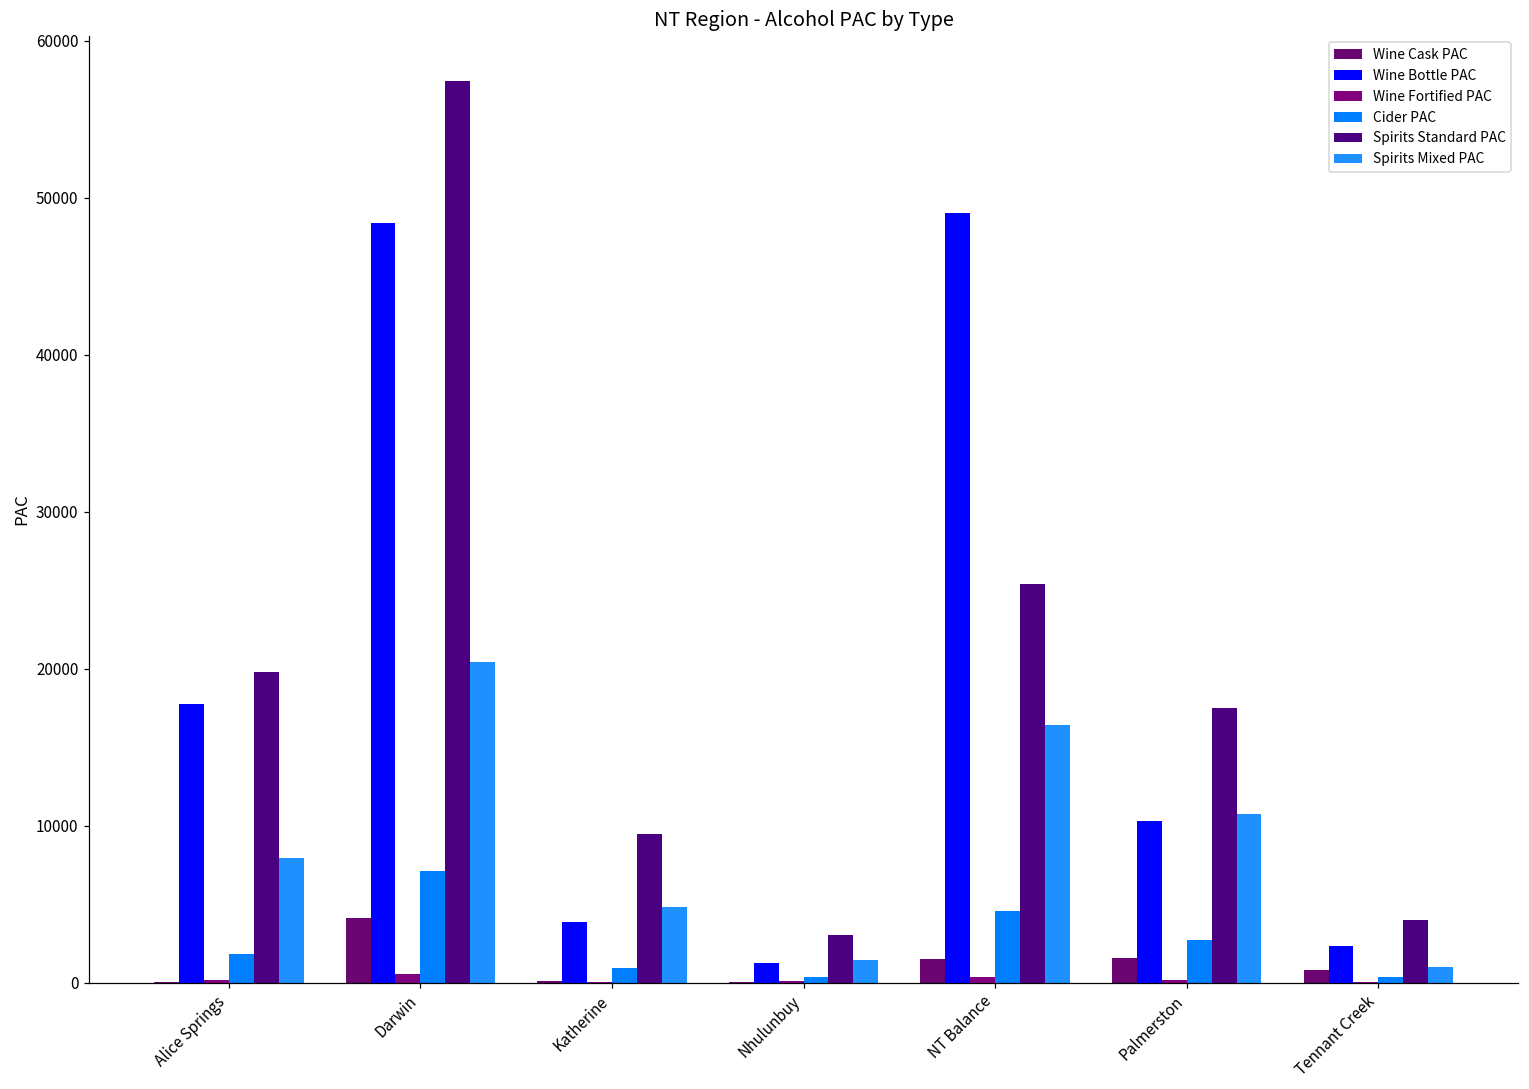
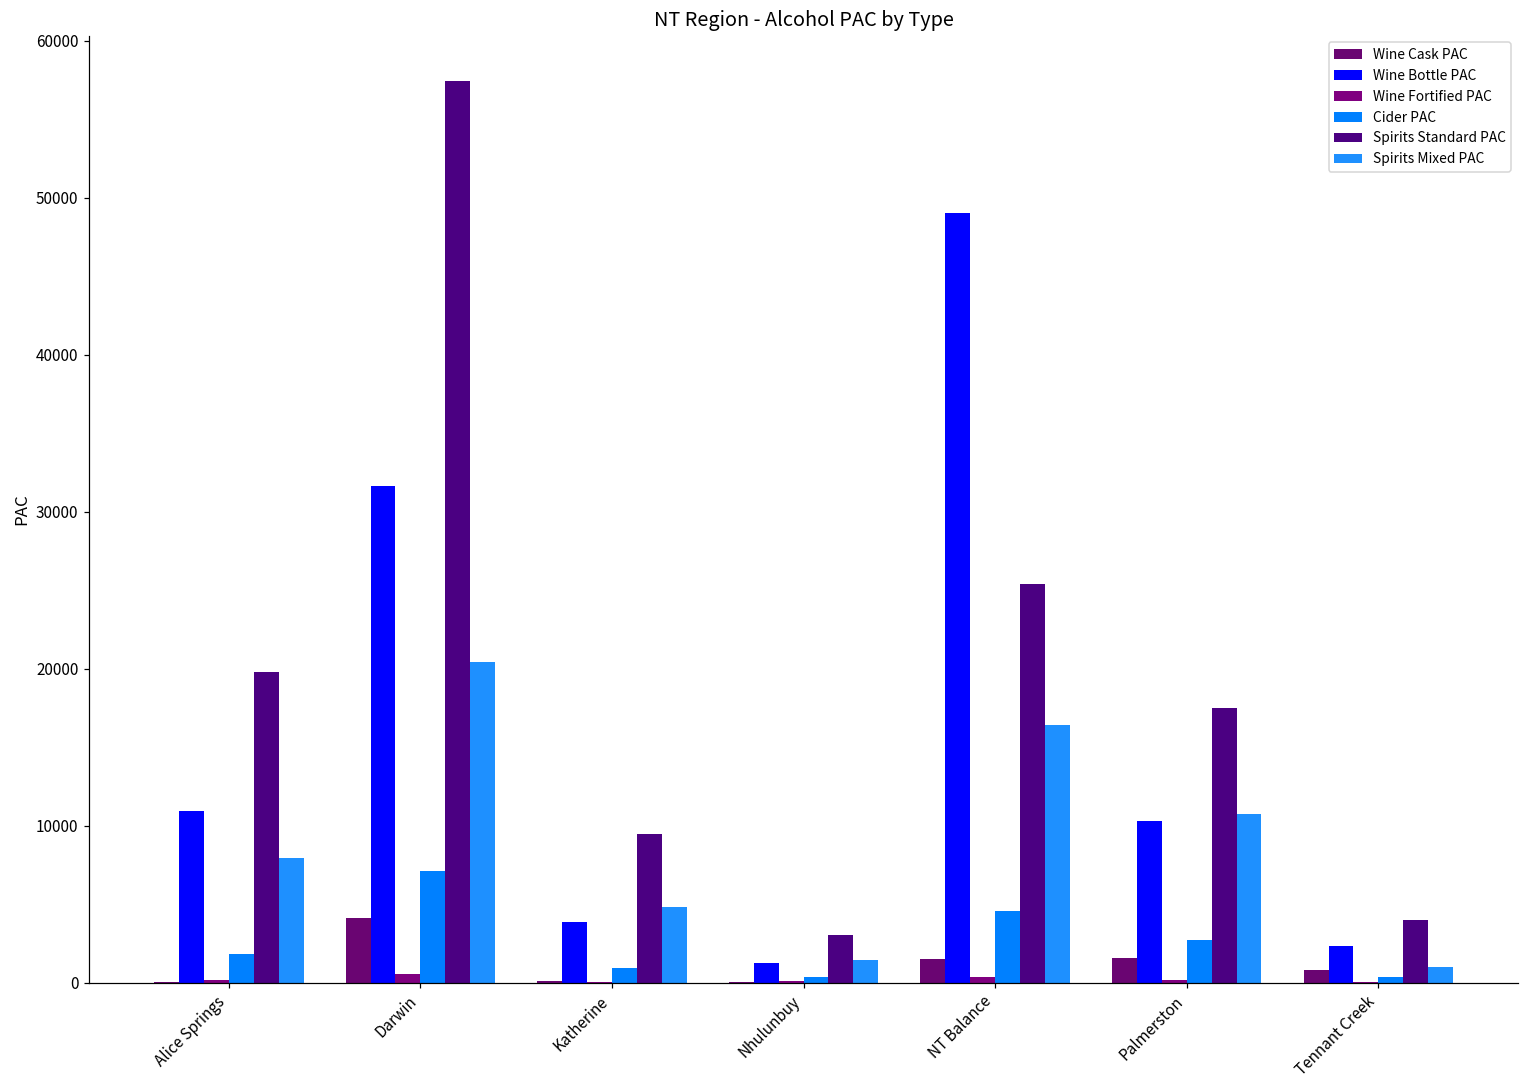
  {
    "Wine Bottle PAC": {
-     "Alice Springs": 17700,
-     "Darwin": 48400,
+     "Alice Springs": 11000,
+     "Darwin": 31600,
      "Katherine": 3900,
      "Nhulunbuy": 1200,
      "NT Balance": 49000,
      "Palmerston": 10300,
      "Tennant Creek": 2300
    }
  }
